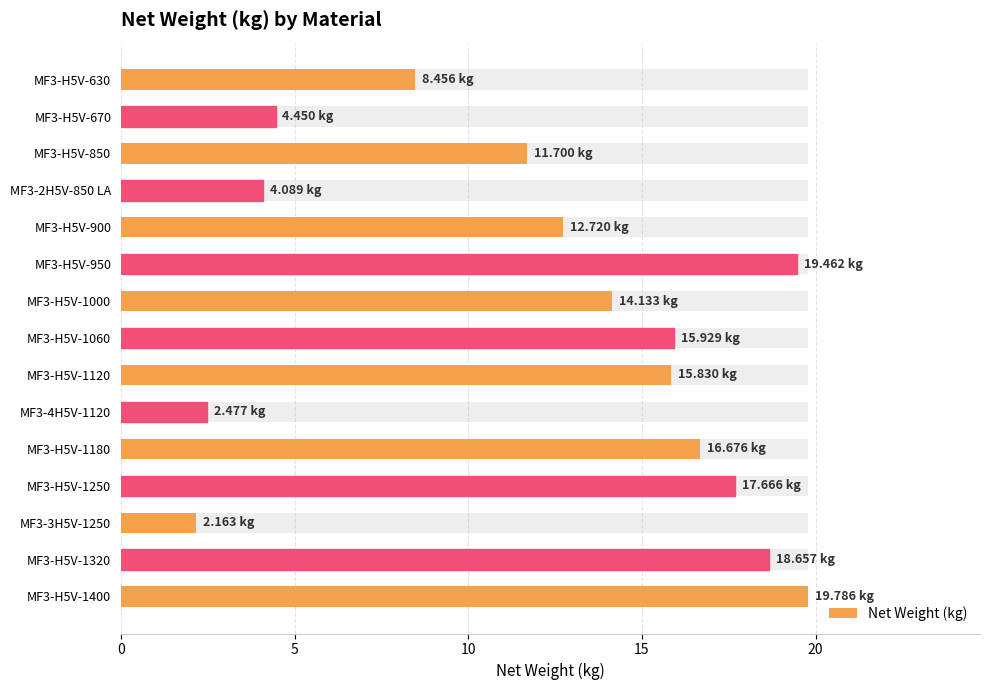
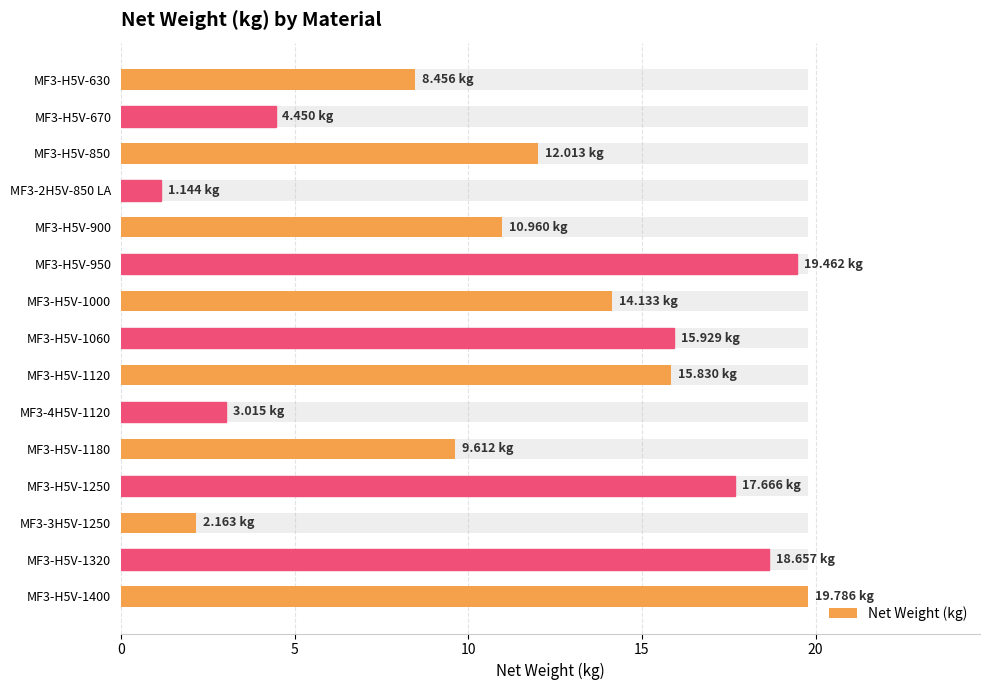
  {
    "Net Weight (kg)": {
-     "MF3-H5V-850": 11.700,
-     "MF3-2H5V-850 LA": 4.089,
-     "MF3-H5V-900": 12.720,
-     "MF3-4H5V-1120": 2.477,
-     "MF3-H5V-1180": 16.676,
+     "MF3-H5V-850": 12.013,
+     "MF3-2H5V-850 LA": 1.144,
+     "MF3-H5V-900": 10.960,
+     "MF3-4H5V-1120": 3.015,
+     "MF3-H5V-1180": 9.612,
      "MF3-H5V-1400": 19.786
    }
  }
